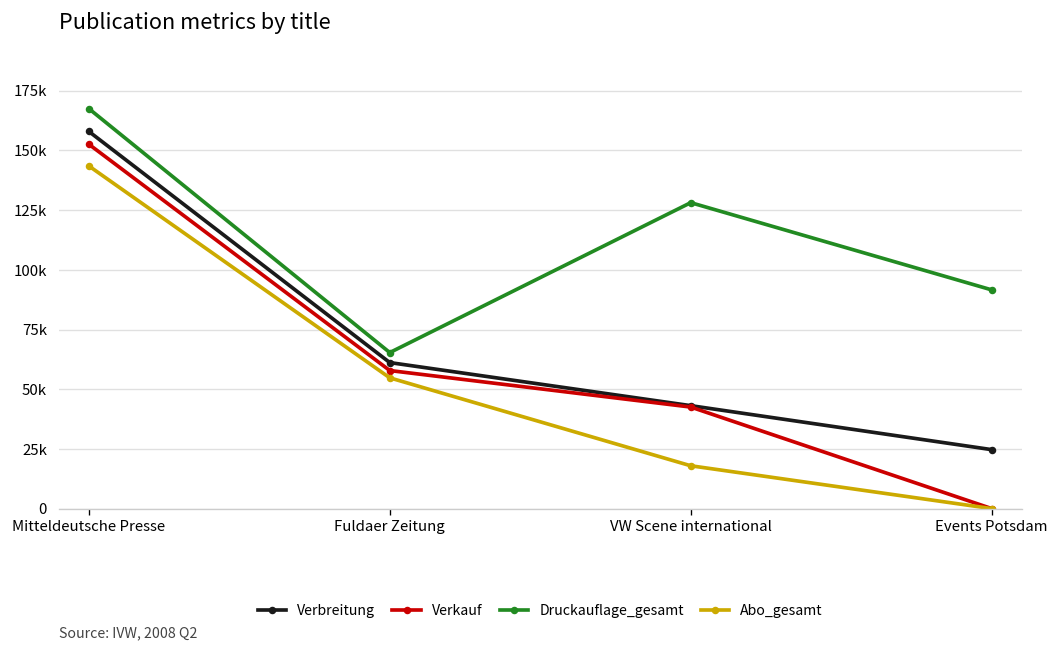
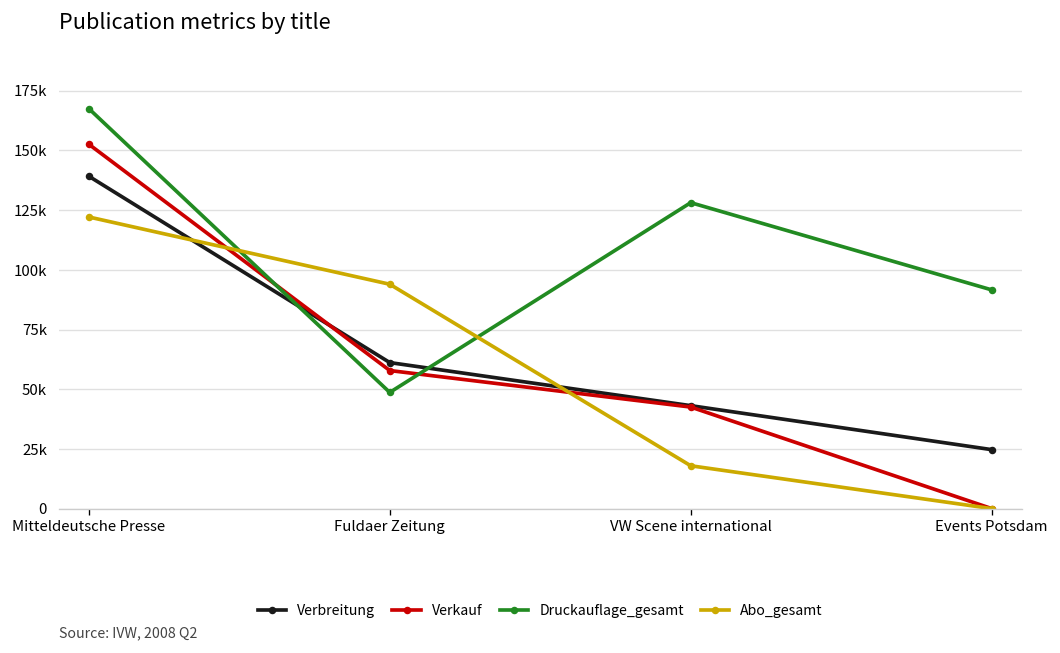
  {
    "Verbreitung": {
-     "Mitteldeutsche Presse": 158000,
+     "Mitteldeutsche Presse": 139000,
      "Fuldaer Zeitung": 61000,
      "Events Potsdam": 25000
    },
    "Verkauf": {
      "Mitteldeutsche Presse": 153000,
      "Fuldaer Zeitung": 58000
    },
    "Druckauflage_gesamt": {
      "Mitteldeutsche Presse": 168000,
-     "Fuldaer Zeitung": 65000,
+     "Fuldaer Zeitung": 49000,
      "VW Scene international": 128000,
      "Events Potsdam": 92000
    },
    "Abo_gesamt": {
-     "Mitteldeutsche Presse": 144000,
-     "Fuldaer Zeitung": 55000,
+     "Mitteldeutsche Presse": 122000,
+     "Fuldaer Zeitung": 94000,
      "VW Scene international": 18000
    }
  }
